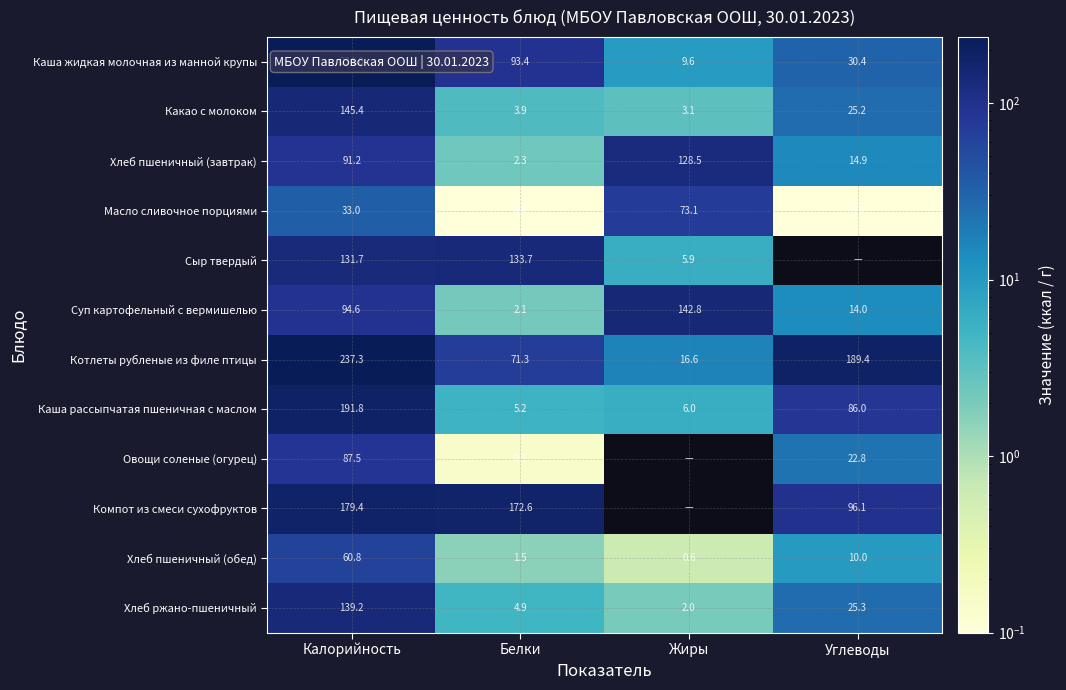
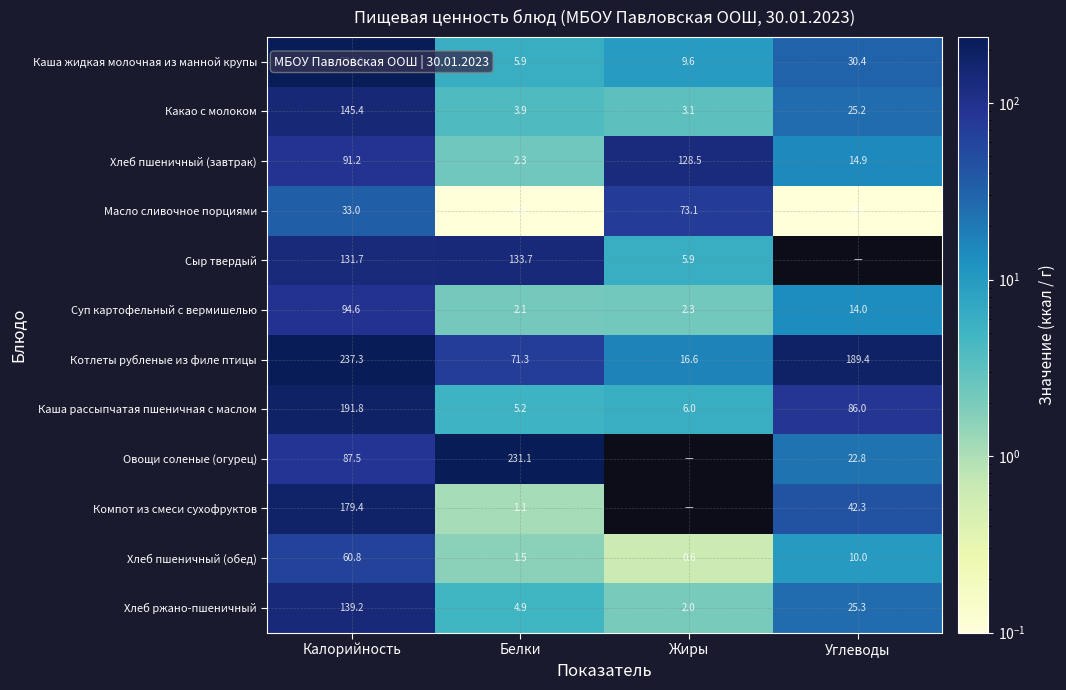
  {
    "Каша жидкая молочная из манной крупы": {
-     "Белки": 93.4,
+     "Белки": 5.9,
      "Жиры": 9.6,
      "Углеводы": 30.4
    },
    "Какао с молоком": {
      "Калорийность": 145.4,
      "Белки": 3.9,
      "Жиры": 3.1,
      "Углеводы": 25.2
    },
    "Хлеб пшеничный (завтрак)": {
      "Калорийность": 91.2,
      "Белки": 2.3,
      "Жиры": 128.5,
      "Углеводы": 14.9
    },
    "Масло сливочное порциями": {
      "Калорийность": 33.0,
      "Жиры": 73.1
    },
    "Сыр твердый": {
      "Калорийность": 131.7,
      "Белки": 133.7,
      "Жиры": 5.9
    },
    "Суп картофельный с вермишелью": {
      "Калорийность": 94.6,
      "Белки": 2.1,
-     "Жиры": 142.8,
+     "Жиры": 2.3,
      "Углеводы": 14.0
    },
    "Котлеты рубленые из филе птицы": {
      "Калорийность": 237.3,
      "Белки": 71.3,
      "Жиры": 16.6,
      "Углеводы": 189.4
    },
    "Каша рассыпчатая пшеничная с маслом": {
      "Калорийность": 191.8,
      "Белки": 5.2,
      "Жиры": 6.0,
      "Углеводы": 86.0
    },
    "Овощи соленые (огурец)": {
      "Калорийность": 87.5,
-     "Белки": 0.1,
+     "Белки": 231.1,
      "Углеводы": 22.8
    },
    "Компот из смеси сухофруктов": {
      "Калорийность": 179.4,
-     "Белки": 172.6,
-     "Углеводы": 96.1
+     "Белки": 1.1,
+     "Углеводы": 42.3
    },
    "Хлеб пшеничный (обед)": {
      "Калорийность": 60.8,
      "Белки": 1.5,
      "Жиры": 0.6,
      "Углеводы": 10.0
    },
    "Хлеб ржано-пшеничный": {
      "Калорийность": 139.2,
      "Белки": 4.9,
      "Жиры": 2.0,
      "Углеводы": 25.3
    }
  }
